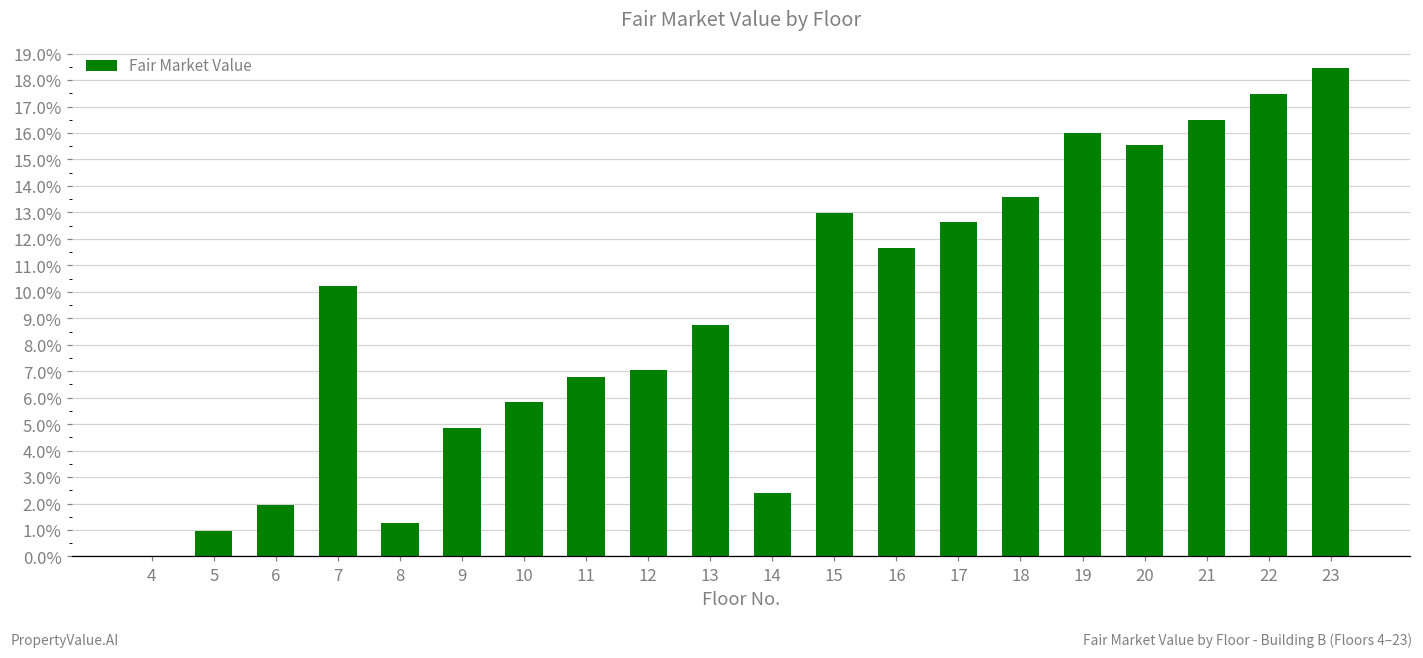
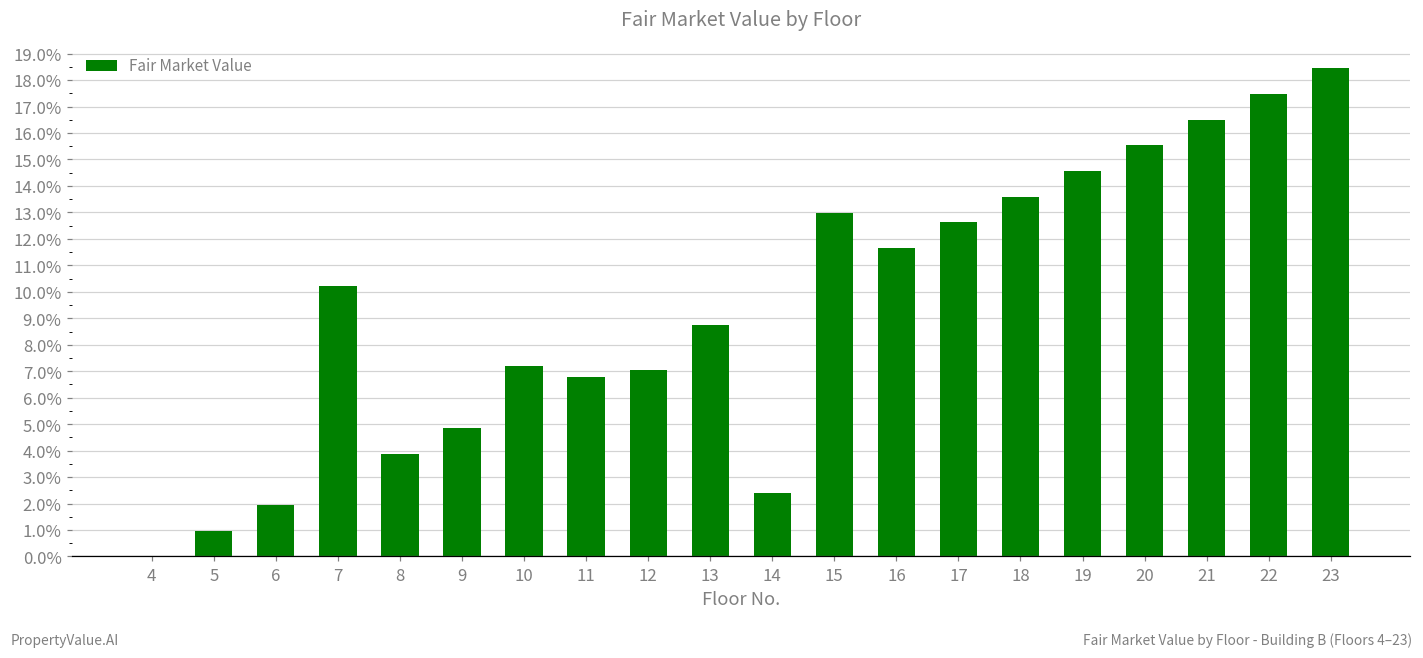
  {
    "4": "0.0%",
    "5": "1.0%",
    "6": "1.9%",
    "7": "10.2%",
-   "8": "1.3%",
+   "8": "3.9%",
    "9": "4.9%",
-   "10": "5.8%",
+   "10": "7.2%",
    "11": "6.8%",
    "12": "7.1%",
    "13": "8.7%",
    "14": "2.4%",
    "15": "13.0%",
    "16": "11.7%",
    "17": "12.6%",
    "18": "13.6%",
-   "19": "16.0%",
+   "19": "14.6%",
    "20": "15.5%",
    "21": "16.5%",
    "22": "17.5%",
    "23": "18.4%"
  }
